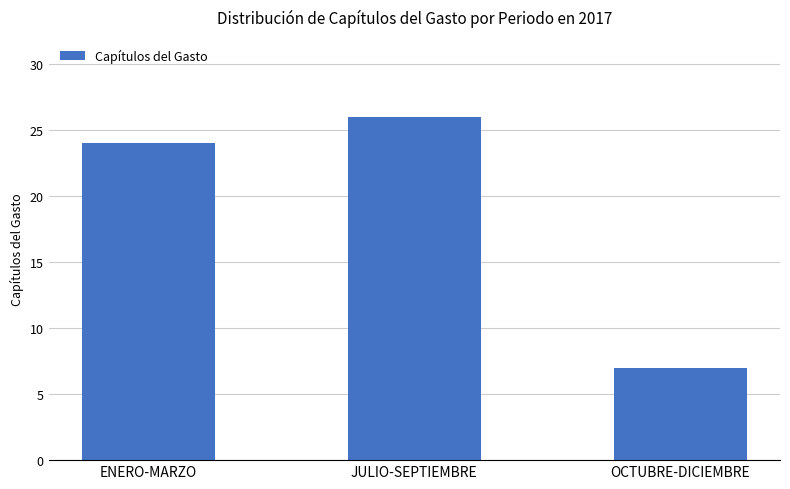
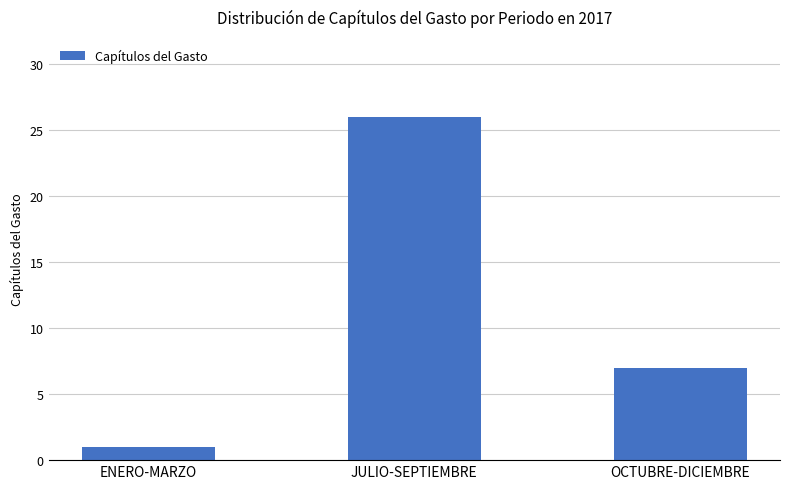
  {
-   "ENERO-MARZO": 24,
+   "ENERO-MARZO": 1,
    "JULIO-SEPTIEMBRE": 26,
    "OCTUBRE-DICIEMBRE": 7
  }
